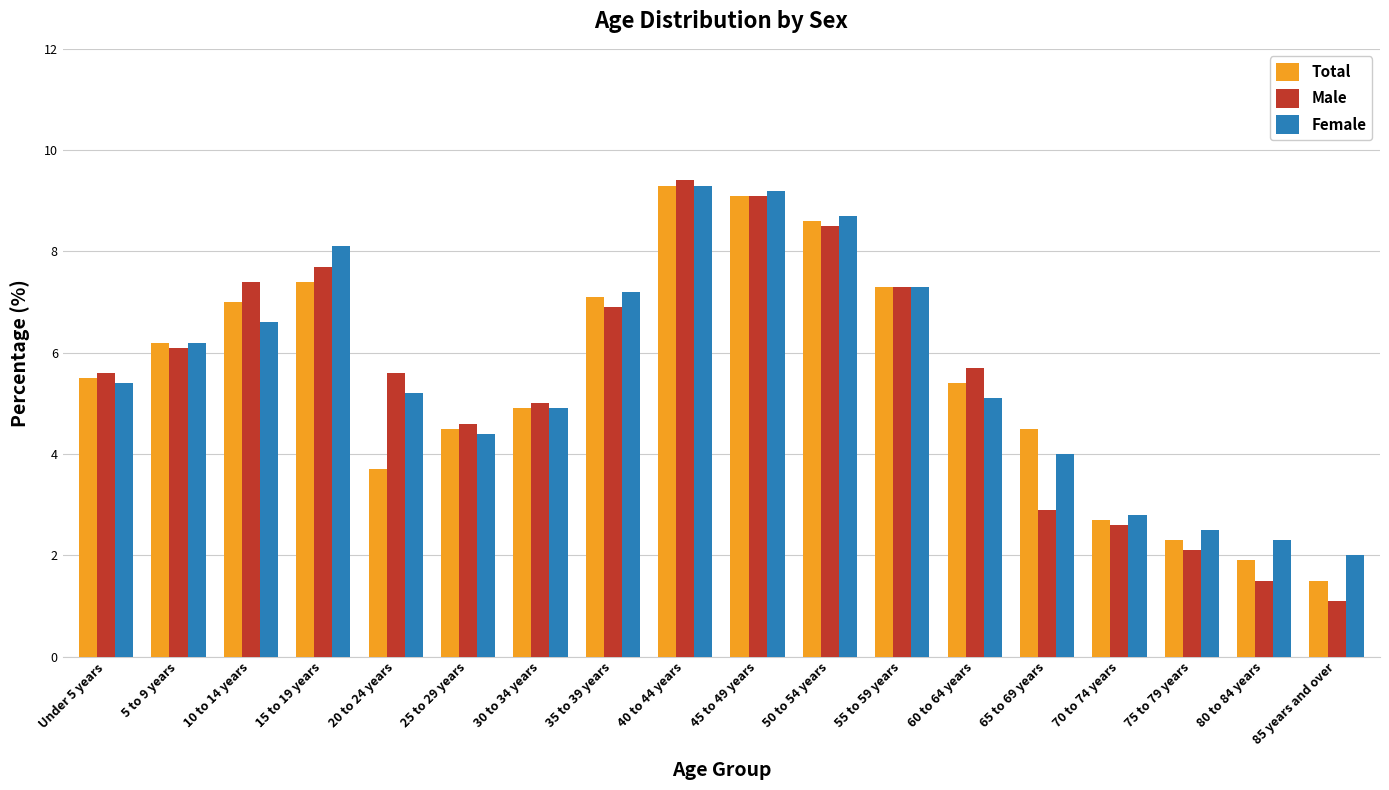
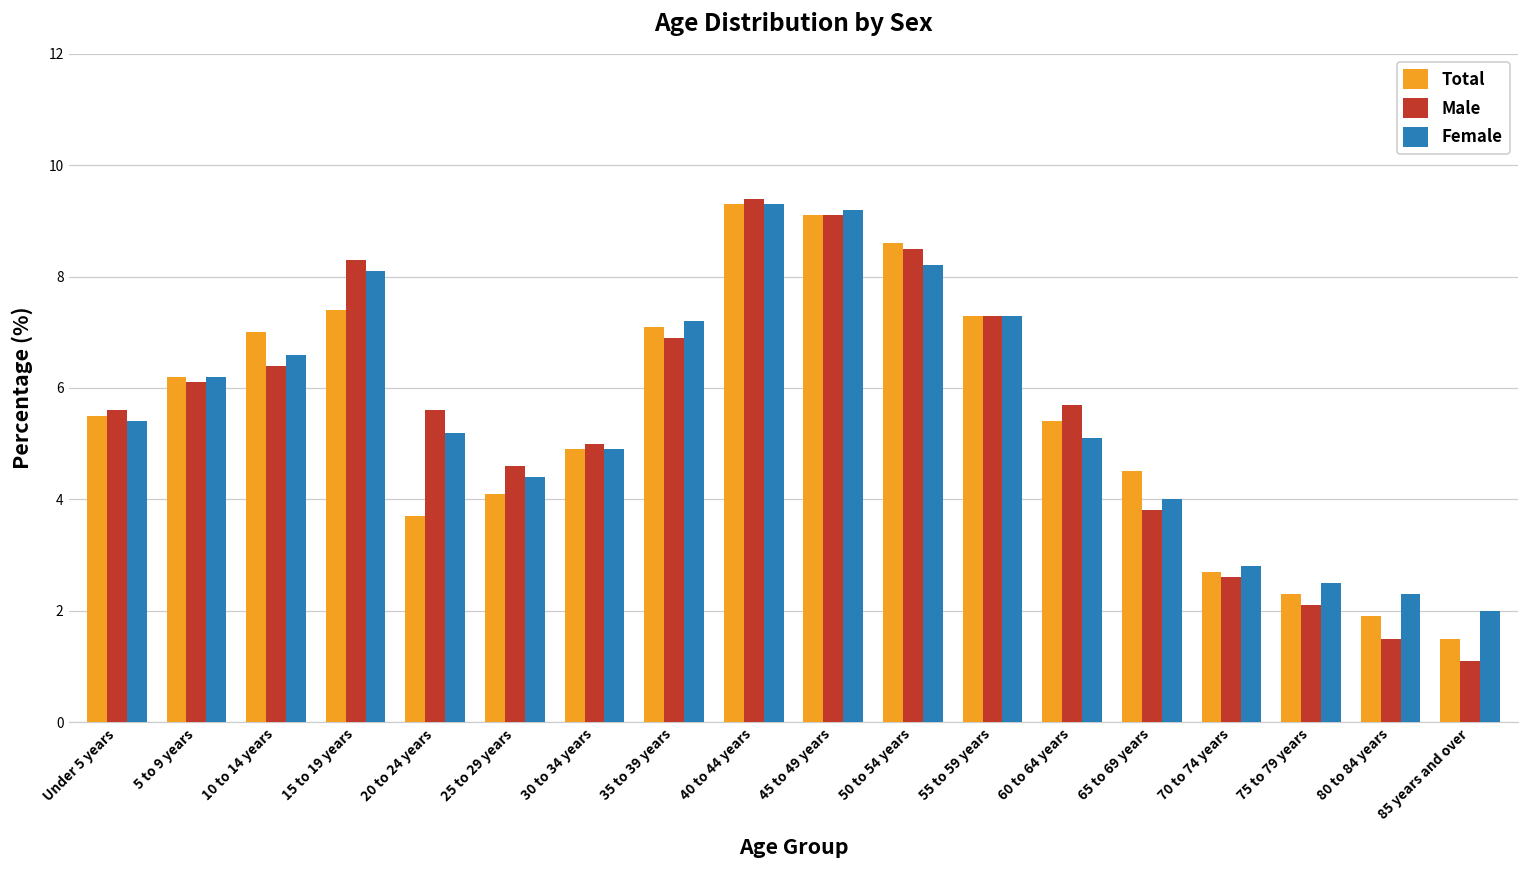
  {
    "Total": {
      "Under 5 years": 5.5,
      "5 to 9 years": 6.2,
      "10 to 14 years": 7.0,
      "15 to 19 years": 7.4,
      "20 to 24 years": 3.7,
-     "25 to 29 years": 4.5,
+     "25 to 29 years": 4.1,
      "30 to 34 years": 4.9,
      "35 to 39 years": 7.1,
      "40 to 44 years": 9.3,
      "45 to 49 years": 9.1,
      "50 to 54 years": 8.6,
      "55 to 59 years": 7.3,
      "60 to 64 years": 5.4,
      "65 to 69 years": 4.5,
      "70 to 74 years": 2.7,
      "75 to 79 years": 2.3,
      "80 to 84 years": 1.9,
      "85 years and over": 1.5
    },
    "Male": {
      "Under 5 years": 5.6,
      "5 to 9 years": 6.1,
-     "10 to 14 years": 7.4,
-     "15 to 19 years": 7.7,
+     "10 to 14 years": 6.4,
+     "15 to 19 years": 8.3,
      "20 to 24 years": 5.6,
      "25 to 29 years": 4.6,
      "30 to 34 years": 5.0,
      "35 to 39 years": 6.9,
      "40 to 44 years": 9.4,
      "45 to 49 years": 9.1,
      "50 to 54 years": 8.5,
      "55 to 59 years": 7.3,
      "60 to 64 years": 5.7,
-     "65 to 69 years": 2.9,
+     "65 to 69 years": 3.8,
      "70 to 74 years": 2.6,
      "75 to 79 years": 2.1,
      "80 to 84 years": 1.5,
      "85 years and over": 1.1
    },
    "Female": {
      "Under 5 years": 5.4,
      "5 to 9 years": 6.2,
      "10 to 14 years": 6.6,
      "15 to 19 years": 8.1,
      "20 to 24 years": 5.2,
      "25 to 29 years": 4.4,
      "30 to 34 years": 4.9,
      "35 to 39 years": 7.2,
      "40 to 44 years": 9.3,
      "45 to 49 years": 9.2,
-     "50 to 54 years": 8.7,
+     "50 to 54 years": 8.2,
      "55 to 59 years": 7.3,
      "60 to 64 years": 5.1,
      "65 to 69 years": 4.0,
      "70 to 74 years": 2.8,
      "75 to 79 years": 2.5,
      "80 to 84 years": 2.3,
      "85 years and over": 2.0
    }
  }
